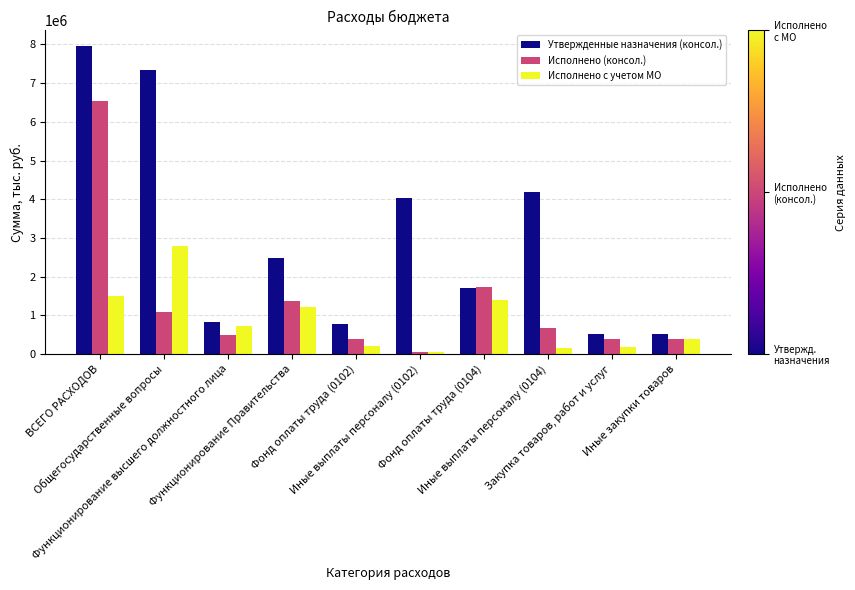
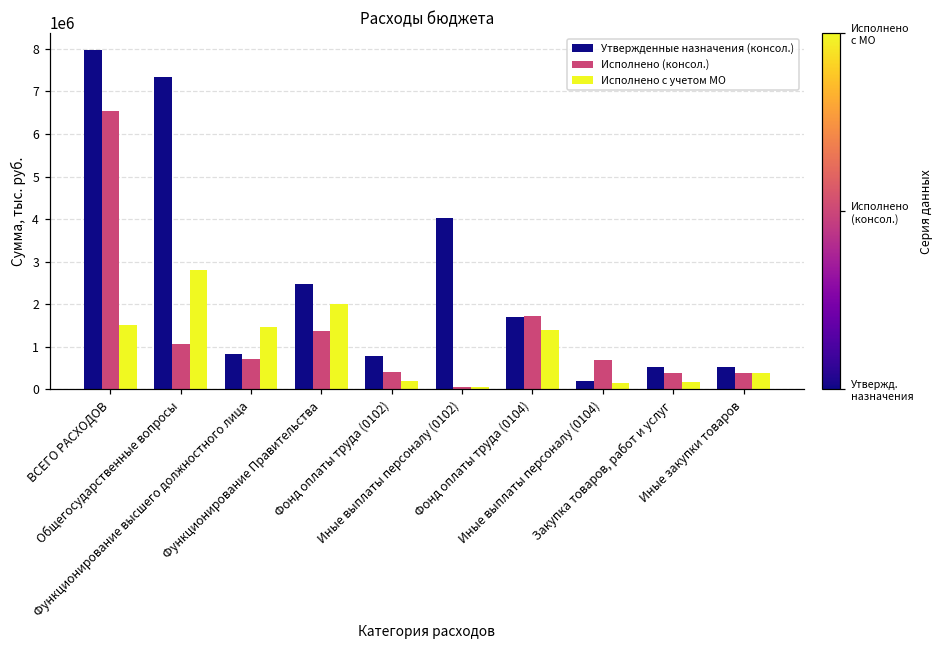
  {
    "Утвержденные назначения (консол.)": {
      "ВСЕГО РАСХОДОВ": 8000000,
      "Общегосударственные вопросы": 7300000,
      "Функционирование высшего должностного лица": 800000,
      "Функционирование Правительства": 2500000,
      "Фонд оплаты труда (0102)": 800000,
      "Иные выплаты персоналу (0102)": 4000000,
      "Фонд оплаты труда (0104)": 1700000,
-     "Иные выплаты персоналу (0104)": 4200000,
+     "Иные выплаты персоналу (0104)": 200000,
      "Закупка товаров, работ и услуг": 500000,
      "Иные закупки товаров": 500000
    },
    "Исполнено (консол.)": {
      "ВСЕГО РАСХОДОВ": 6500000,
      "Общегосударственные вопросы": 1100000,
-     "Функционирование высшего должностного лица": 500000,
+     "Функционирование высшего должностного лица": 700000,
      "Функционирование Правительства": 1400000,
      "Фонд оплаты труда (0102)": 400000,
      "Фонд оплаты труда (0104)": 1700000,
      "Иные выплаты персоналу (0104)": 700000,
      "Закупка товаров, работ и услуг": 400000,
      "Иные закупки товаров": 400000
    },
    "Исполнено с учетом МО": {
      "ВСЕГО РАСХОДОВ": 1500000,
      "Общегосударственные вопросы": 2800000,
-     "Функционирование высшего должностного лица": 700000,
-     "Функционирование Правительства": 1200000,
+     "Функционирование высшего должностного лица": 1500000,
+     "Функционирование Правительства": 2000000,
      "Фонд оплаты труда (0102)": 200000,
      "Фонд оплаты труда (0104)": 1400000,
      "Иные выплаты персоналу (0104)": 200000,
      "Закупка товаров, работ и услуг": 200000,
      "Иные закупки товаров": 400000
    }
  }
